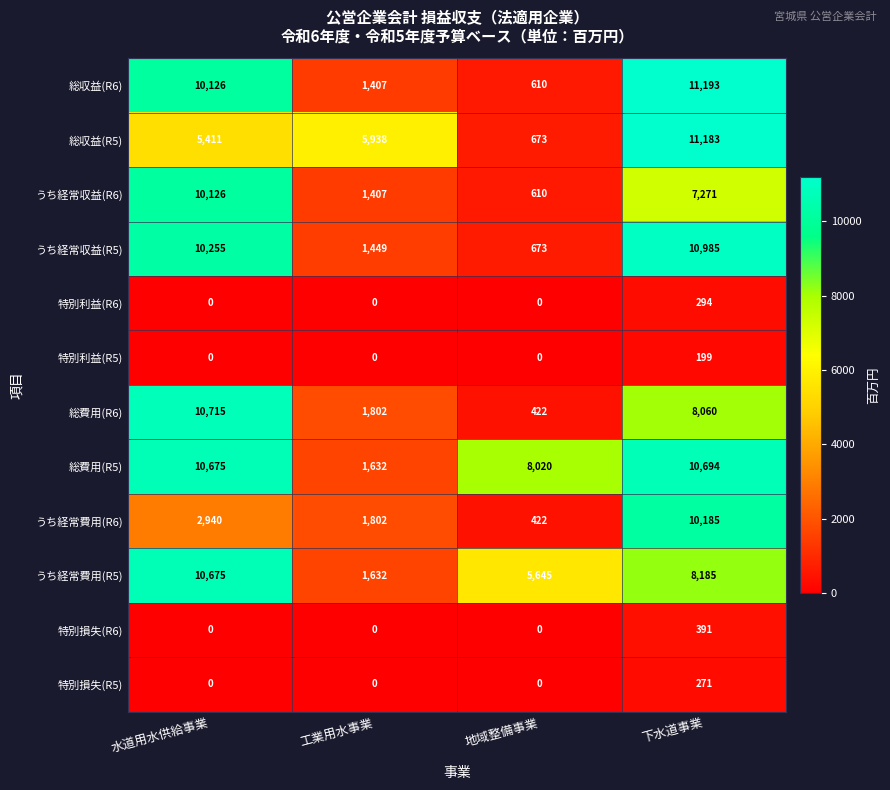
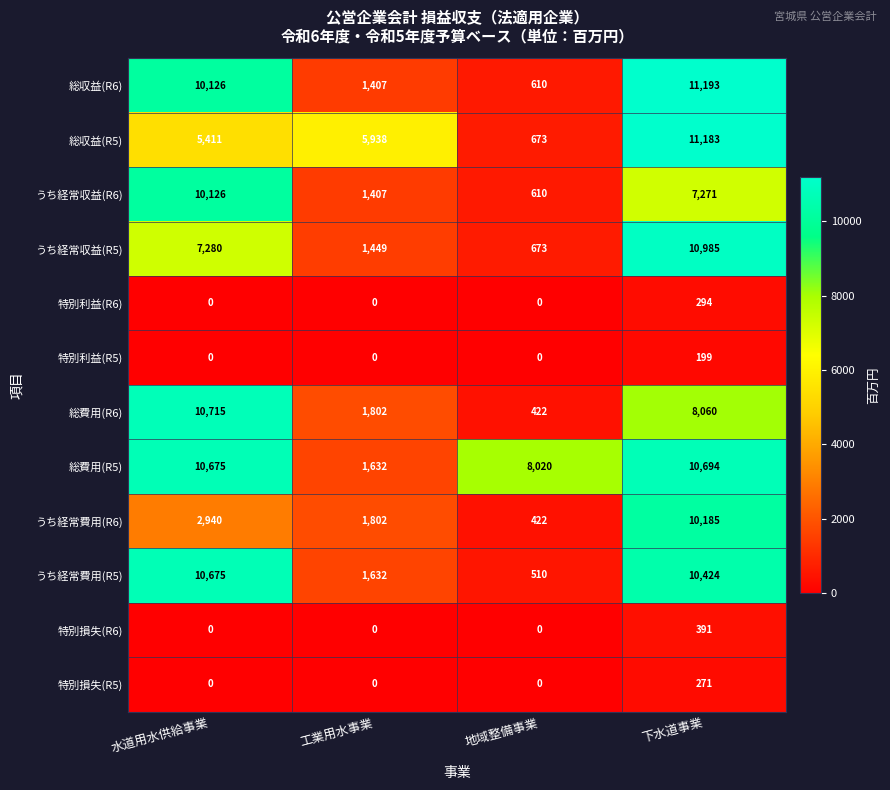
  {
    "総収益(R6)": {
      "水道用水供給事業": "10,126",
      "工業用水事業": "1,407",
      "地域整備事業": "610",
      "下水道事業": "11,193"
    },
    "総収益(R5)": {
      "水道用水供給事業": "5,411",
      "工業用水事業": "5,938",
      "地域整備事業": "673",
      "下水道事業": "11,183"
    },
    "うち経常収益(R6)": {
      "水道用水供給事業": "10,126",
      "工業用水事業": "1,407",
      "地域整備事業": "610",
      "下水道事業": "7,271"
    },
    "うち経常収益(R5)": {
-     "水道用水供給事業": "10,255",
+     "水道用水供給事業": "7,280",
      "工業用水事業": "1,449",
      "地域整備事業": "673",
      "下水道事業": "10,985"
    },
    "特別利益(R6)": {
      "水道用水供給事業": "0",
      "工業用水事業": "0",
      "地域整備事業": "0",
      "下水道事業": "294"
    },
    "特別利益(R5)": {
      "水道用水供給事業": "0",
      "工業用水事業": "0",
      "地域整備事業": "0",
      "下水道事業": "199"
    },
    "総費用(R6)": {
      "水道用水供給事業": "10,715",
      "工業用水事業": "1,802",
      "地域整備事業": "422",
      "下水道事業": "8,060"
    },
    "総費用(R5)": {
      "水道用水供給事業": "10,675",
      "工業用水事業": "1,632",
      "地域整備事業": "8,020",
      "下水道事業": "10,694"
    },
    "うち経常費用(R6)": {
      "水道用水供給事業": "2,940",
      "工業用水事業": "1,802",
      "地域整備事業": "422",
      "下水道事業": "10,185"
    },
    "うち経常費用(R5)": {
      "水道用水供給事業": "10,675",
      "工業用水事業": "1,632",
-     "地域整備事業": "5,645",
-     "下水道事業": "8,185"
+     "地域整備事業": "510",
+     "下水道事業": "10,424"
    },
    "特別損失(R6)": {
      "水道用水供給事業": "0",
      "工業用水事業": "0",
      "地域整備事業": "0",
      "下水道事業": "391"
    },
    "特別損失(R5)": {
      "水道用水供給事業": "0",
      "工業用水事業": "0",
      "地域整備事業": "0",
      "下水道事業": "271"
    }
  }
